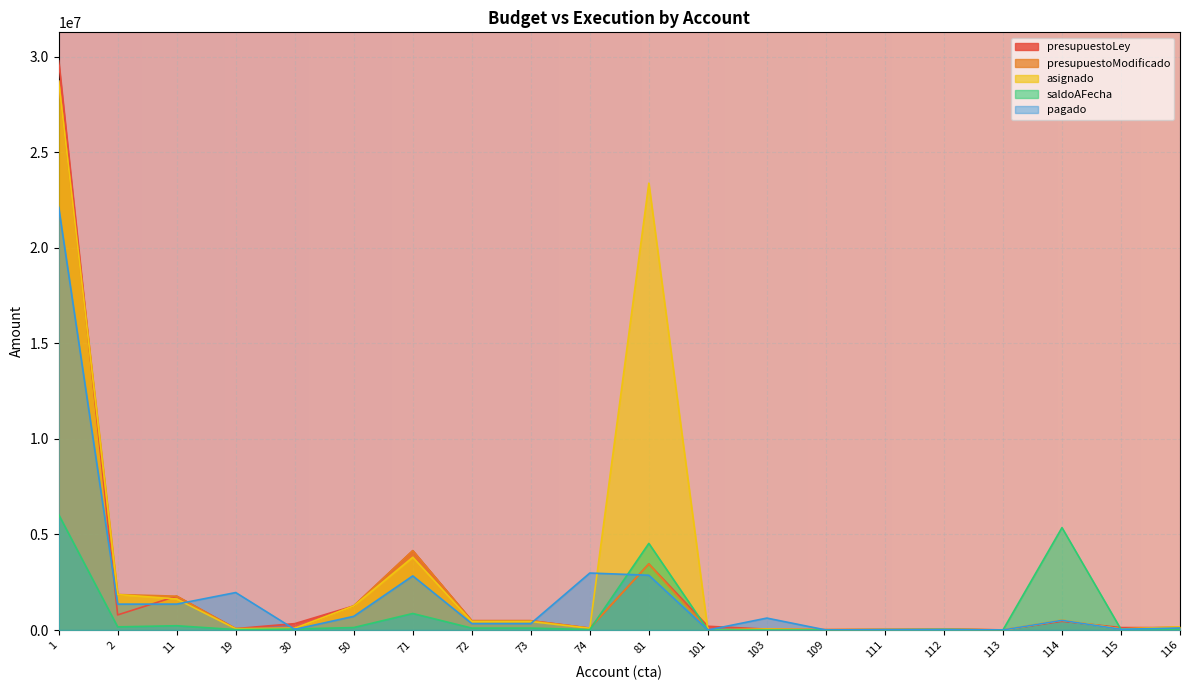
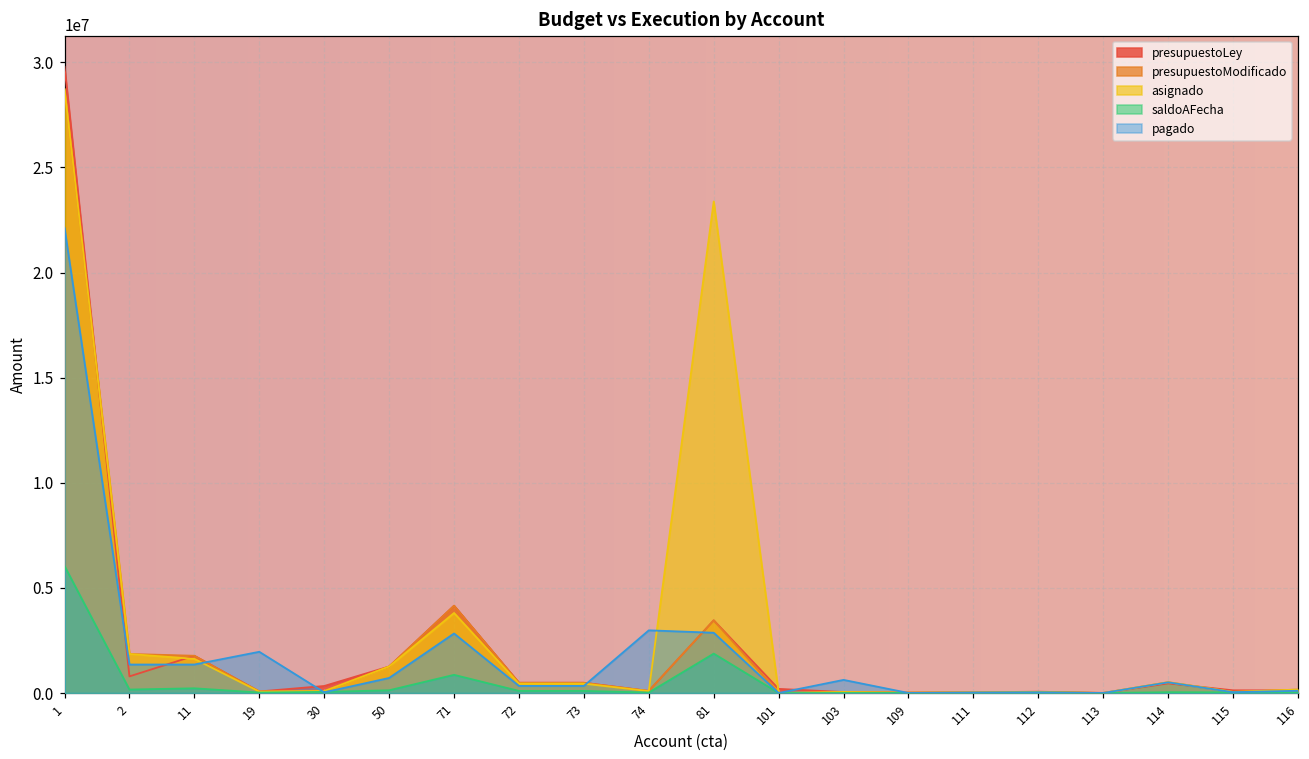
  {
    "asignado": {
      "11": 1600000,
      "71": 3800000,
      "81": 23400000
    },
    "saldoAFecha": {
      "1": 6000000,
      "2": 200000,
      "11": 200000,
      "50": 100000,
      "71": 900000,
      "72": 100000,
      "73": 100000,
-     "81": 4500000,
-     "114": 5400000
+     "81": 1900000,
+     "114": 0
    },
    "pagado": {
      "1": 22100000,
      "2": 1400000,
      "11": 1400000,
      "19": 2000000,
      "50": 700000,
      "71": 2800000,
      "74": 3000000,
      "81": 2900000,
      "103": 600000
    }
  }
